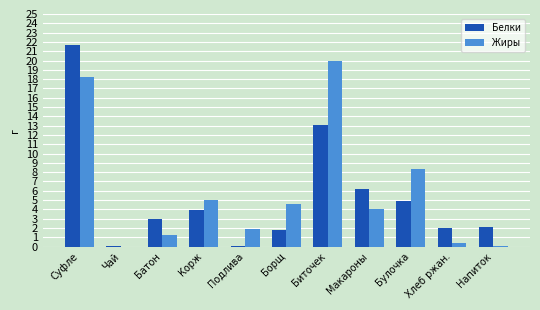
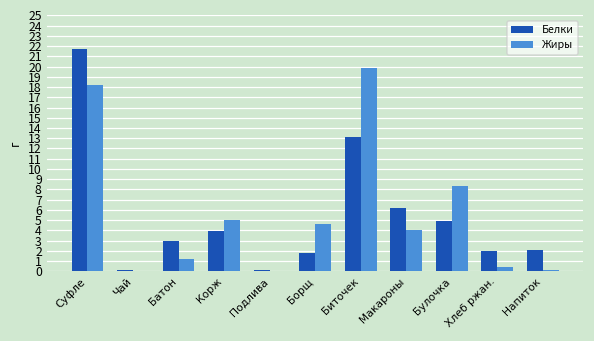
  {
    "Белки": {
      "Суфле": 22,
      "Батон": 3,
      "Корж": 4,
      "Борщ": 2,
      "Биточек": 13,
      "Макароны": 6,
      "Булочка": 5,
      "Хлеб ржан.": 2,
      "Напиток": 2
    },
    "Жиры": {
      "Суфле": 18,
      "Чай": 0,
      "Батон": 1,
      "Корж": 5,
-     "Подлива": 2,
+     "Подлива": 0,
      "Борщ": 5,
      "Биточек": 20,
      "Макароны": 4,
      "Булочка": 8,
      "Хлеб ржан.": 0
    }
  }
